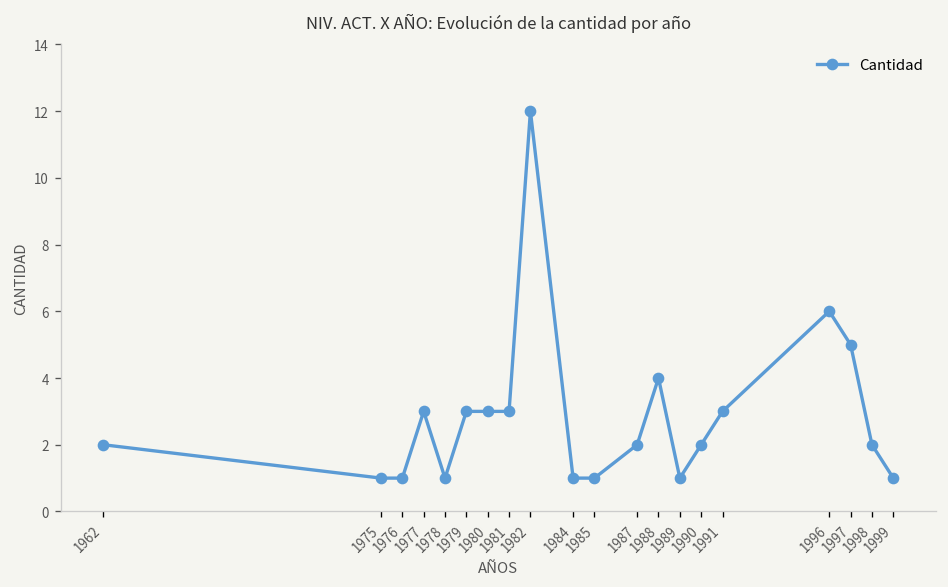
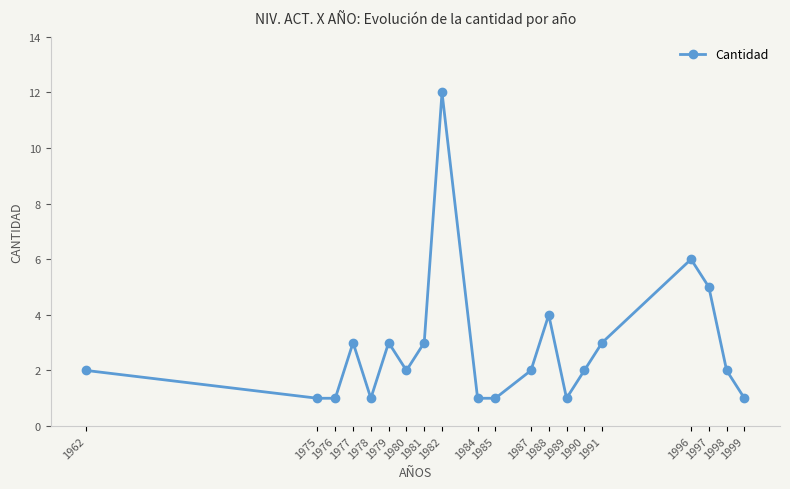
  {
    "1962": 2,
    "1975": 1,
    "1976": 1,
    "1977": 3,
    "1978": 1,
    "1979": 3,
-   "1980": 3,
+   "1980": 2,
    "1981": 3,
    "1982": 12,
    "1984": 1,
    "1985": 1,
    "1987": 2,
    "1988": 4,
    "1989": 1,
    "1990": 2,
    "1991": 3,
    "1996": 6,
    "1997": 5,
    "1998": 2,
    "1999": 1
  }
